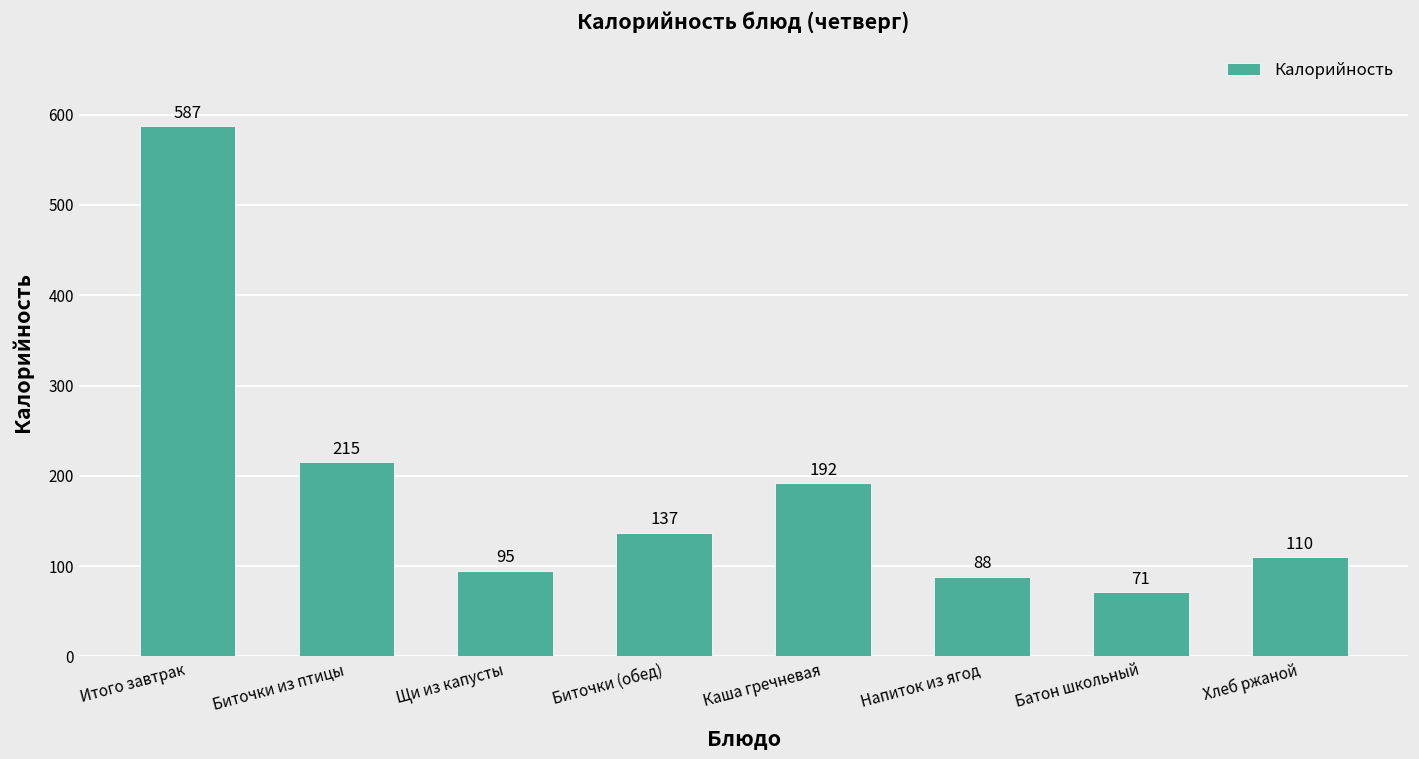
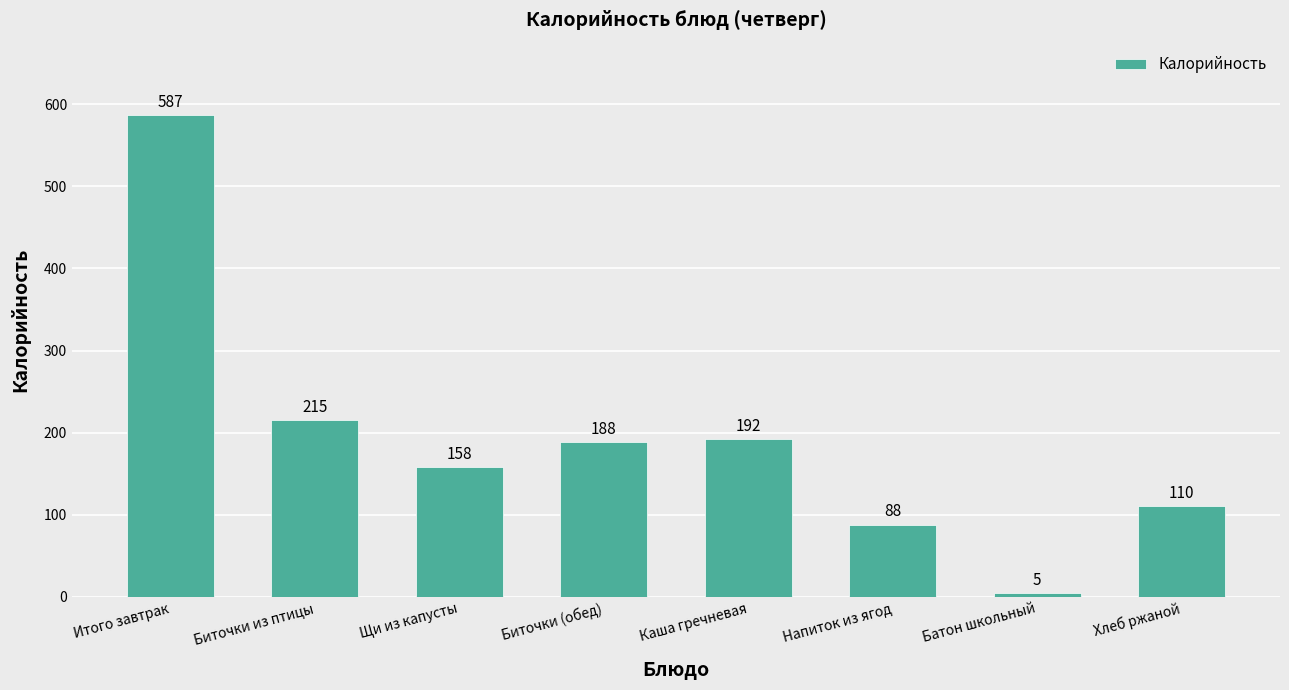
  {
    "Итого завтрак": 587,
    "Биточки из птицы": 215,
-   "Щи из капусты": 95,
-   "Биточки (обед)": 137,
+   "Щи из капусты": 158,
+   "Биточки (обед)": 188,
    "Каша гречневая": 192,
    "Напиток из ягод": 88,
-   "Батон школьный": 71,
+   "Батон школьный": 5,
    "Хлеб ржаной": 110
  }
